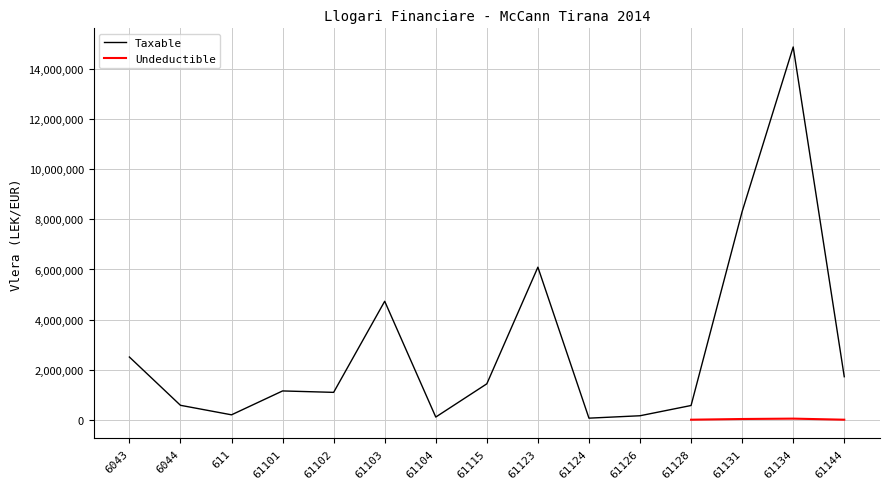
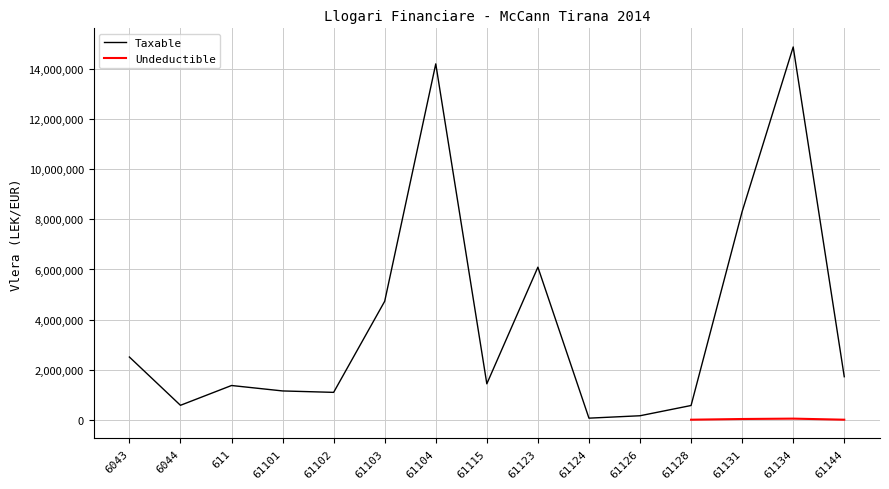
  {
    "Taxable": {
      "6043": "2,500,000",
      "6044": "600,000",
-     "611": "200,000",
+     "611": "1,400,000",
      "61101": "1,100,000",
      "61102": "1,100,000",
      "61103": "4,700,000",
-     "61104": "100,000",
+     "61104": "14,200,000",
      "61115": "1,400,000",
      "61123": "6,100,000",
      "61124": "100,000",
      "61126": "200,000",
      "61128": "600,000",
      "61131": "8,300,000",
      "61134": "14,900,000",
      "61144": "1,700,000"
    },
    "Undeductible": {
      "61128": "0",
      "61131": "0",
      "61134": "0",
      "61144": "0"
    }
  }
